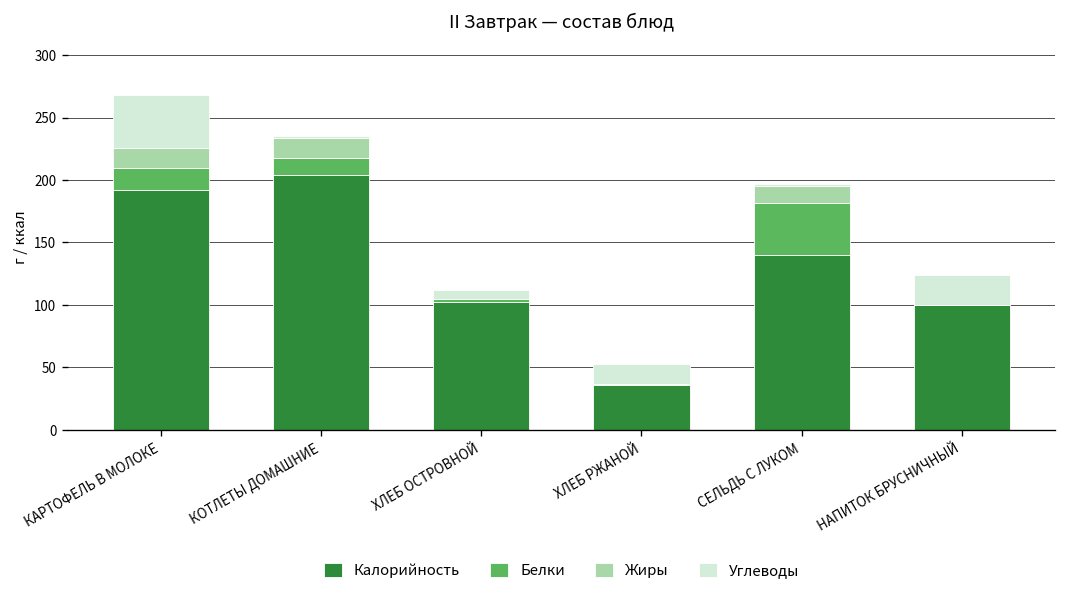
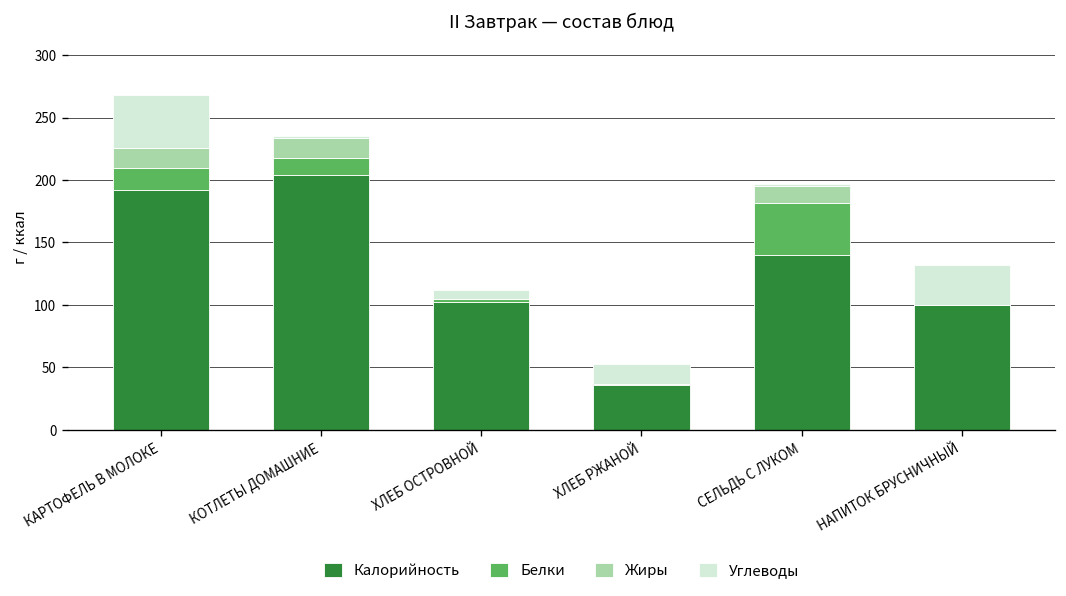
  {
    "Калорийность": {
      "КАРТОФЕЛЬ В МОЛОКЕ": 192,
      "КОТЛЕТЫ ДОМАШНИЕ": 204,
      "ХЛЕБ ОСТРОВНОЙ": 102,
      "ХЛЕБ РЖАНОЙ": 36,
      "СЕЛЬДЬ С ЛУКОМ": 140,
      "НАПИТОК БРУСНИЧНЫЙ": 100
    },
    "Белки": {
      "КАРТОФЕЛЬ В МОЛОКЕ": 18,
      "КОТЛЕТЫ ДОМАШНИЕ": 14,
      "ХЛЕБ ОСТРОВНОЙ": 3,
      "СЕЛЬДЬ С ЛУКОМ": 42,
      "НАПИТОК БРУСНИЧНЫЙ": 0
    },
    "Жиры": {
      "КАРТОФЕЛЬ В МОЛОКЕ": 16,
      "КОТЛЕТЫ ДОМАШНИЕ": 16,
      "ХЛЕБ ОСТРОВНОЙ": 0,
      "ХЛЕБ РЖАНОЙ": 0,
      "СЕЛЬДЬ С ЛУКОМ": 13,
      "НАПИТОК БРУСНИЧНЫЙ": 0
    },
    "Углеводы": {
      "КАРТОФЕЛЬ В МОЛОКЕ": 42,
      "ХЛЕБ ОСТРОВНОЙ": 7,
      "ХЛЕБ РЖАНОЙ": 16,
-     "НАПИТОК БРУСНИЧНЫЙ": 24
+     "НАПИТОК БРУСНИЧНЫЙ": 32
    }
  }
